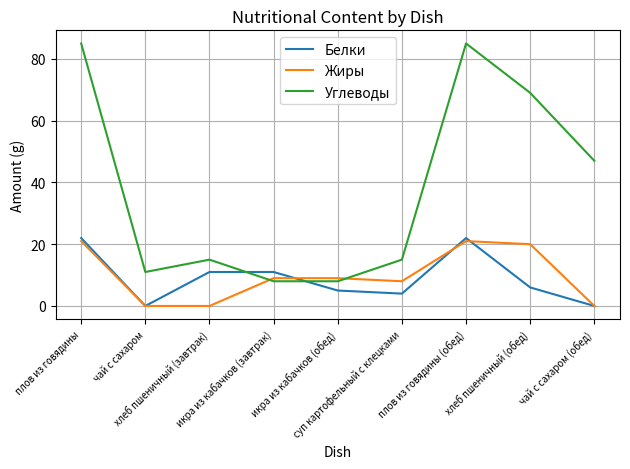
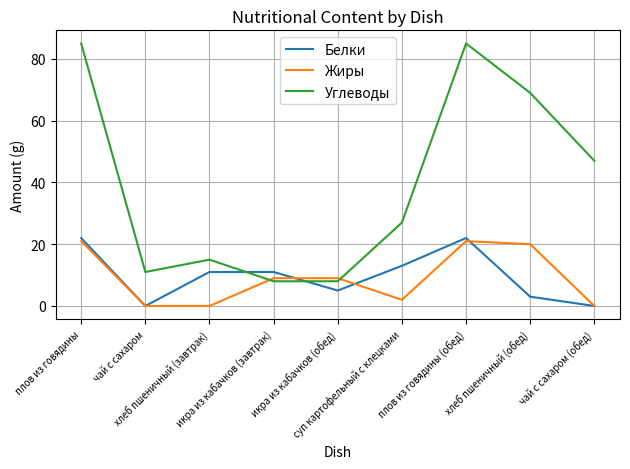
  {
    "Белки": {
      "плов из говядины": 22,
      "хлеб пшеничный (завтрак)": 11,
      "икра из кабачков (завтрак)": 11,
      "икра из кабачков (обед)": 5,
-     "суп картофельный с клецками": 4,
+     "суп картофельный с клецками": 13,
      "плов из говядины (обед)": 22,
-     "хлеб пшеничный (обед)": 6
+     "хлеб пшеничный (обед)": 3
    },
    "Жиры": {
      "плов из говядины": 21,
      "хлеб пшеничный (завтрак)": 0,
      "икра из кабачков (завтрак)": 9,
      "икра из кабачков (обед)": 9,
-     "суп картофельный с клецками": 8,
+     "суп картофельный с клецками": 2,
      "плов из говядины (обед)": 21,
      "хлеб пшеничный (обед)": 20
    },
    "Углеводы": {
      "плов из говядины": 85,
      "чай с сахаром": 11,
      "хлеб пшеничный (завтрак)": 15,
      "икра из кабачков (завтрак)": 8,
      "икра из кабачков (обед)": 8,
-     "суп картофельный с клецками": 15,
+     "суп картофельный с клецками": 27,
      "плов из говядины (обед)": 85,
      "хлеб пшеничный (обед)": 69,
      "чай с сахаром (обед)": 47
    }
  }
